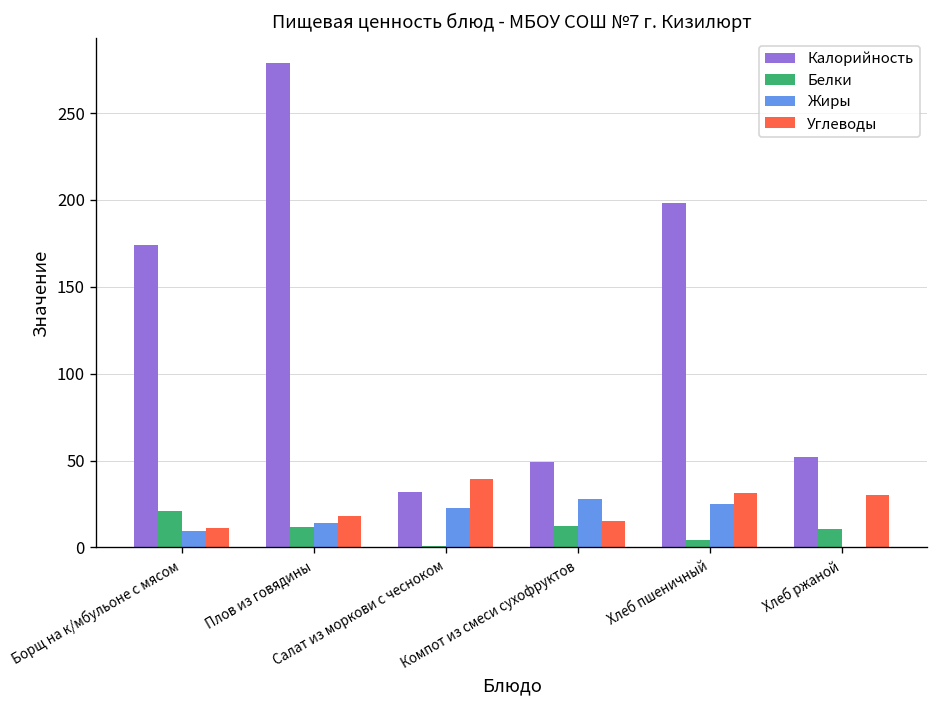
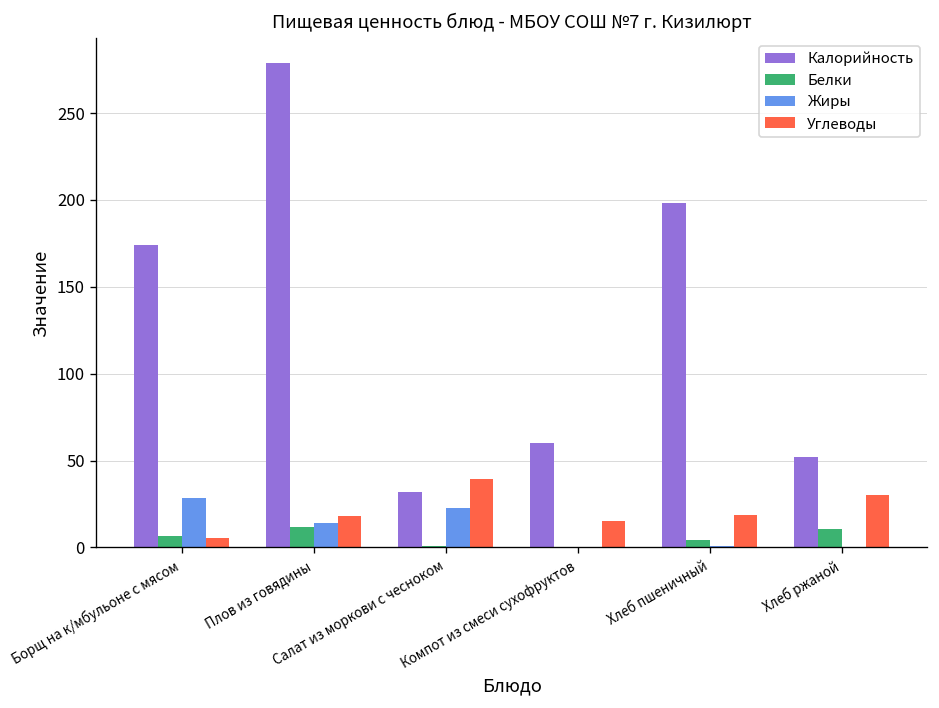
  {
    "Калорийность": {
      "Борщ на к/мбульоне с мясом": 174,
      "Плов из говядины": 279,
      "Салат из моркови с чесноком": 32,
-     "Компот из смеси сухофруктов": 49,
+     "Компот из смеси сухофруктов": 60,
      "Хлеб пшеничный": 198,
      "Хлеб ржаной": 52
    },
    "Белки": {
-     "Борщ на к/мбульоне с мясом": 21,
+     "Борщ на к/мбульоне с мясом": 6,
      "Плов из говядины": 12,
-     "Компот из смеси сухофруктов": 12,
+     "Компот из смеси сухофруктов": 0,
      "Хлеб пшеничный": 4,
      "Хлеб ржаной": 10
    },
    "Жиры": {
-     "Борщ на к/мбульоне с мясом": 9,
+     "Борщ на к/мбульоне с мясом": 28,
      "Плов из говядины": 14,
      "Салат из моркови с чесноком": 23,
-     "Компот из смеси сухофруктов": 28,
-     "Хлеб пшеничный": 25
+     "Компот из смеси сухофруктов": 0,
+     "Хлеб пшеничный": 1
    },
    "Углеводы": {
-     "Борщ на к/мбульоне с мясом": 11,
+     "Борщ на к/мбульоне с мясом": 5,
      "Плов из говядины": 18,
      "Салат из моркови с чесноком": 39,
      "Компот из смеси сухофруктов": 15,
-     "Хлеб пшеничный": 32,
+     "Хлеб пшеничный": 19,
      "Хлеб ржаной": 30
    }
  }
